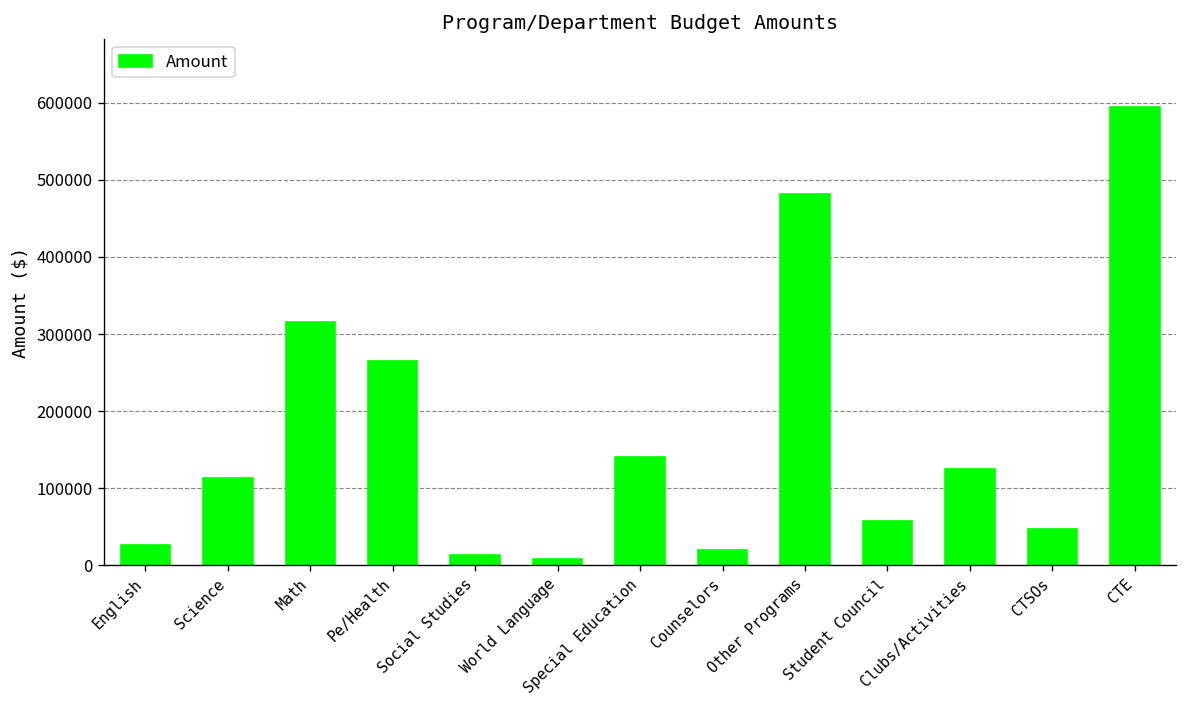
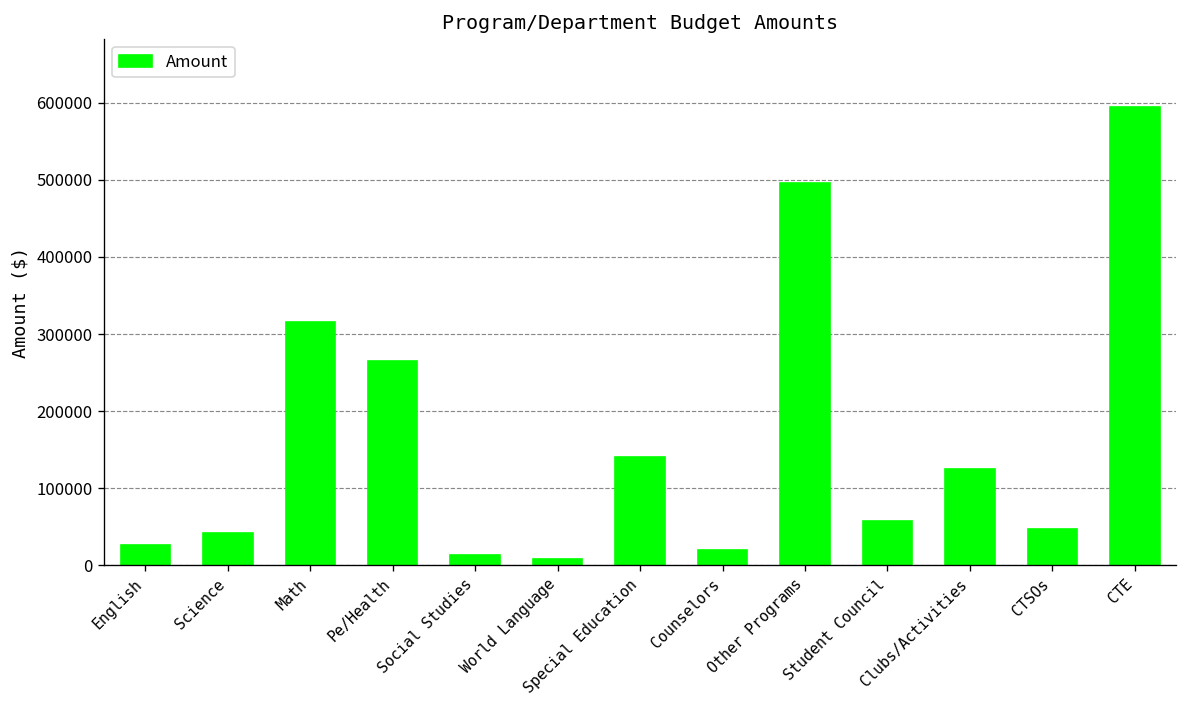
  {
    "English": 30000,
-   "Science": 110000,
+   "Science": 40000,
    "Math": 320000,
    "Pe/Health": 260000,
    "Social Studies": 10000,
    "World Language": 10000,
    "Special Education": 140000,
    "Counselors": 20000,
-   "Other Programs": 480000,
+   "Other Programs": 500000,
    "Student Council": 60000,
    "Clubs/Activities": 120000,
    "CTSOs": 50000,
    "CTE": 590000
  }
